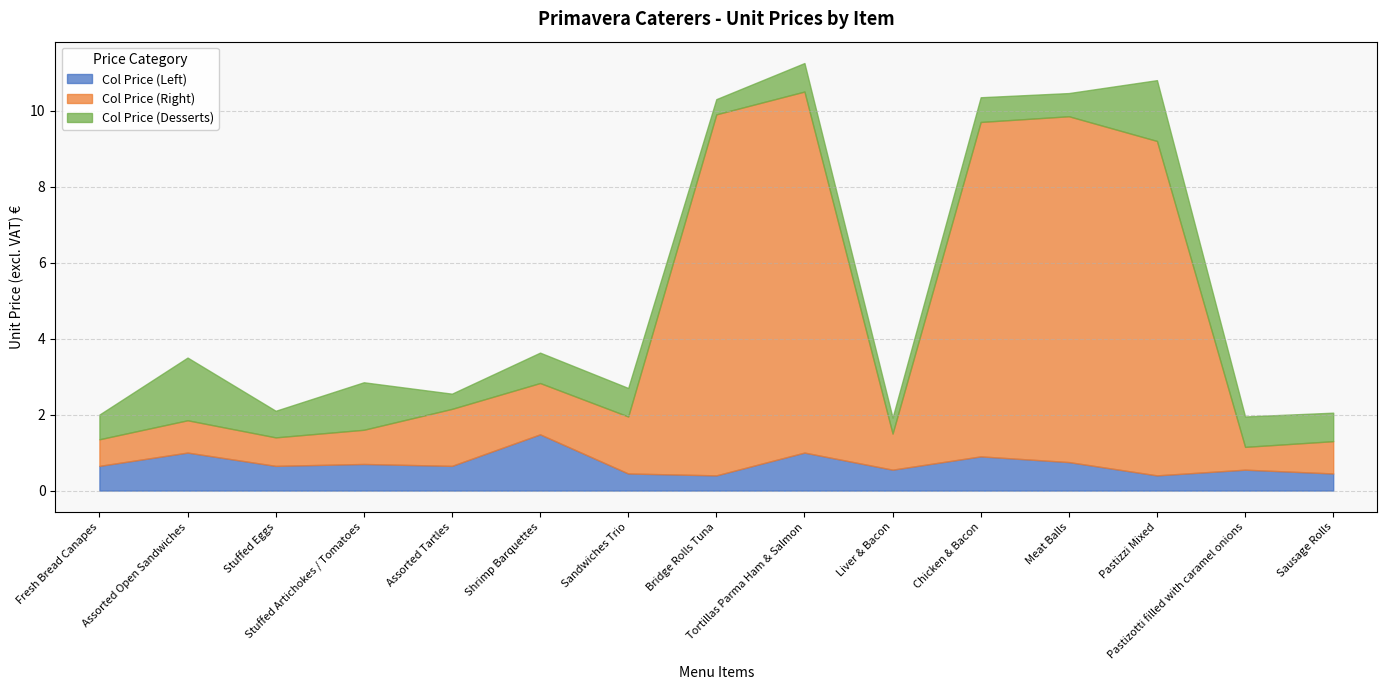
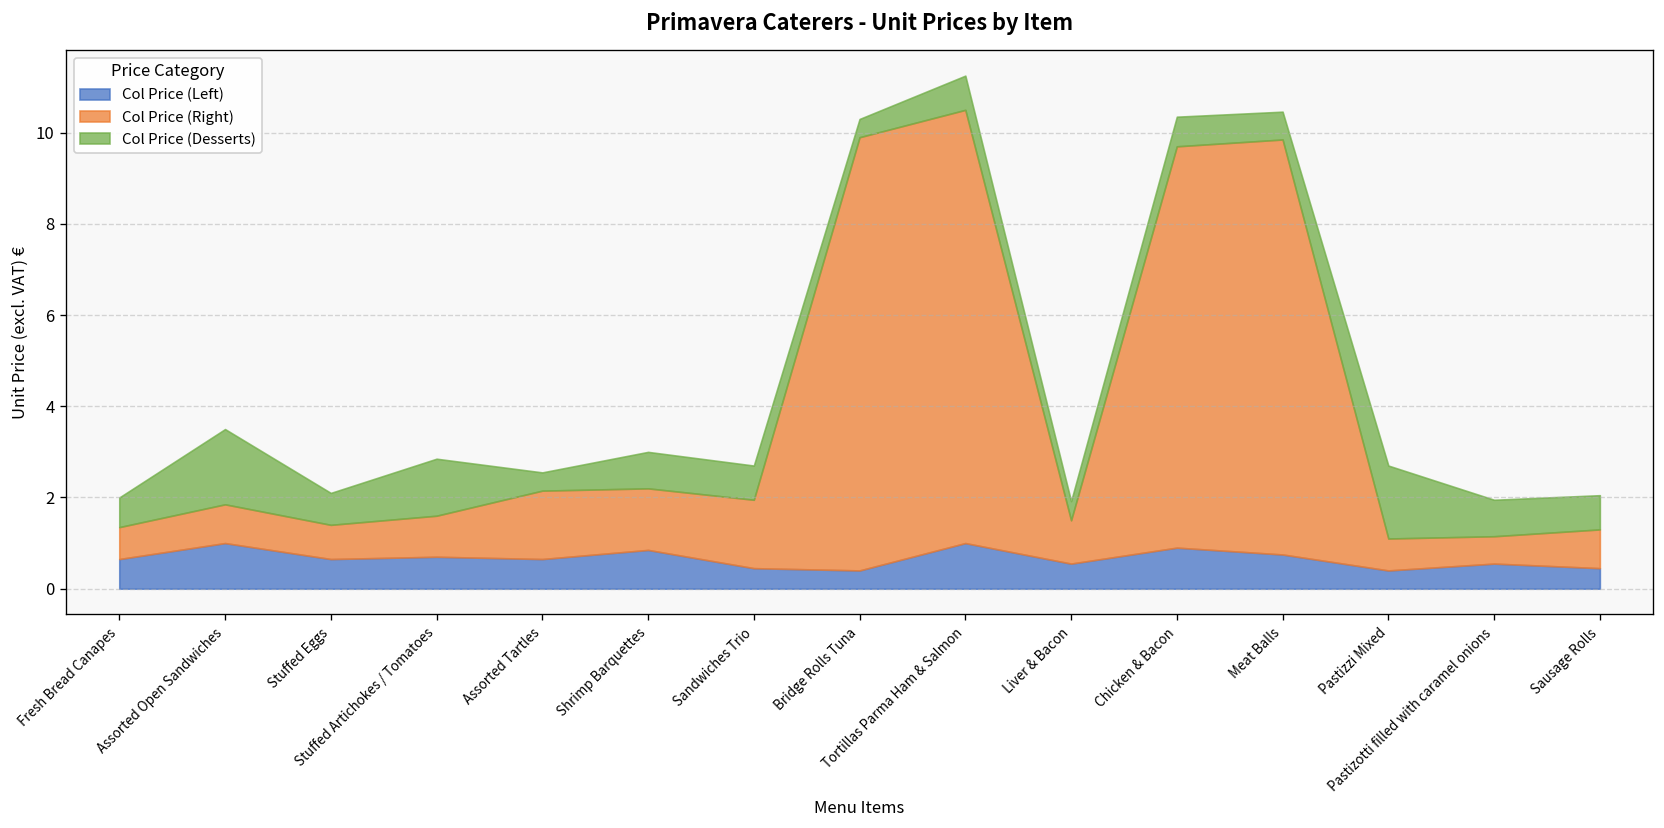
  {
    "Col Price (Left)": {
      "Fresh Bread Canapes": 0.7,
      "Assorted Open Sandwiches": 1.0,
      "Stuffed Eggs": 0.7,
      "Stuffed Artichokes / Tomatoes": 0.7,
      "Assorted Tartles": 0.7,
-     "Shrimp Barquettes": 1.5,
+     "Shrimp Barquettes": 0.9,
      "Sandwiches Trio": 0.5,
      "Bridge Rolls Tuna": 0.4,
      "Tortillas Parma Ham & Salmon": 1.0,
      "Liver & Bacon": 0.6,
      "Chicken & Bacon": 0.9,
      "Meat Balls": 0.8,
      "Pastizzi Mixed": 0.4,
      "Pastizotti filled with caramel onions": 0.6,
      "Sausage Rolls": 0.5
    },
    "Col Price (Right)": {
      "Fresh Bread Canapes": 0.7,
      "Assorted Open Sandwiches": 0.9,
      "Stuffed Eggs": 0.7,
      "Stuffed Artichokes / Tomatoes": 0.9,
      "Assorted Tartles": 1.5,
      "Shrimp Barquettes": 1.4,
      "Sandwiches Trio": 1.5,
      "Bridge Rolls Tuna": 9.5,
      "Tortillas Parma Ham & Salmon": 9.5,
      "Liver & Bacon": 1.0,
      "Chicken & Bacon": 8.8,
      "Meat Balls": 9.1,
-     "Pastizzi Mixed": 8.8,
+     "Pastizzi Mixed": 0.7,
      "Pastizotti filled with caramel onions": 0.6,
      "Sausage Rolls": 0.9
    },
    "Col Price (Desserts)": {
      "Fresh Bread Canapes": 0.6,
      "Assorted Open Sandwiches": 1.7,
      "Stuffed Eggs": 0.7,
      "Stuffed Artichokes / Tomatoes": 1.3,
      "Assorted Tartles": 0.4,
      "Shrimp Barquettes": 0.8,
      "Sandwiches Trio": 0.8,
      "Bridge Rolls Tuna": 0.4,
      "Tortillas Parma Ham & Salmon": 0.8,
      "Liver & Bacon": 0.4,
      "Chicken & Bacon": 0.7,
      "Meat Balls": 0.6,
      "Pastizzi Mixed": 1.6,
      "Pastizotti filled with caramel onions": 0.8,
      "Sausage Rolls": 0.7
    }
  }
